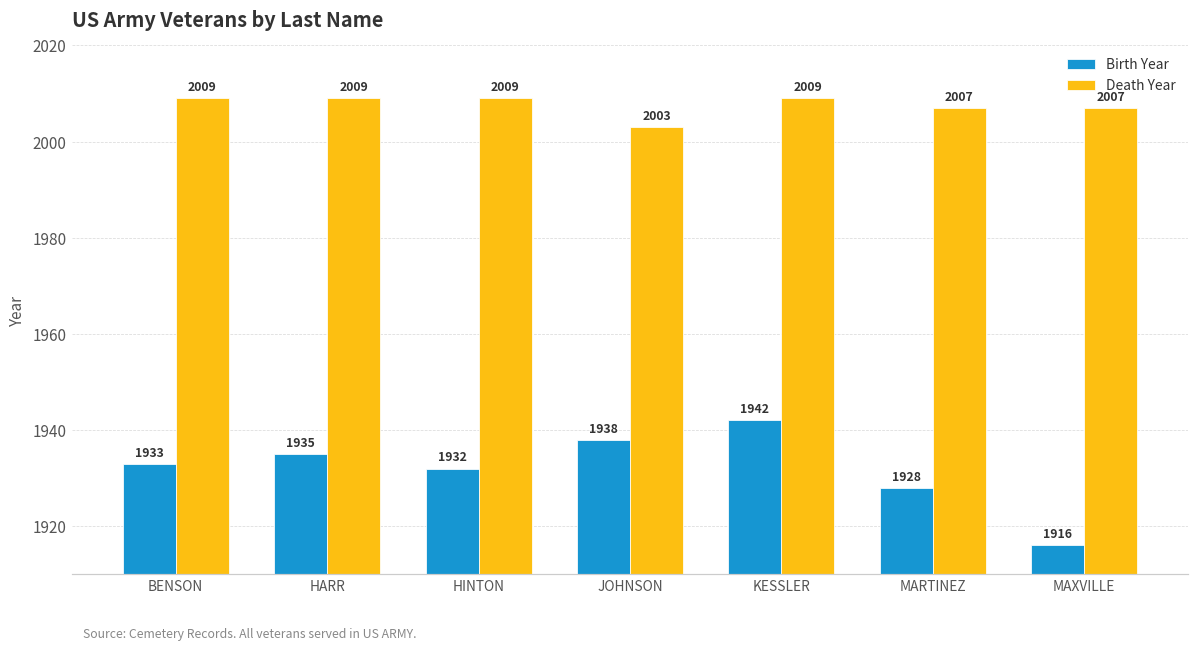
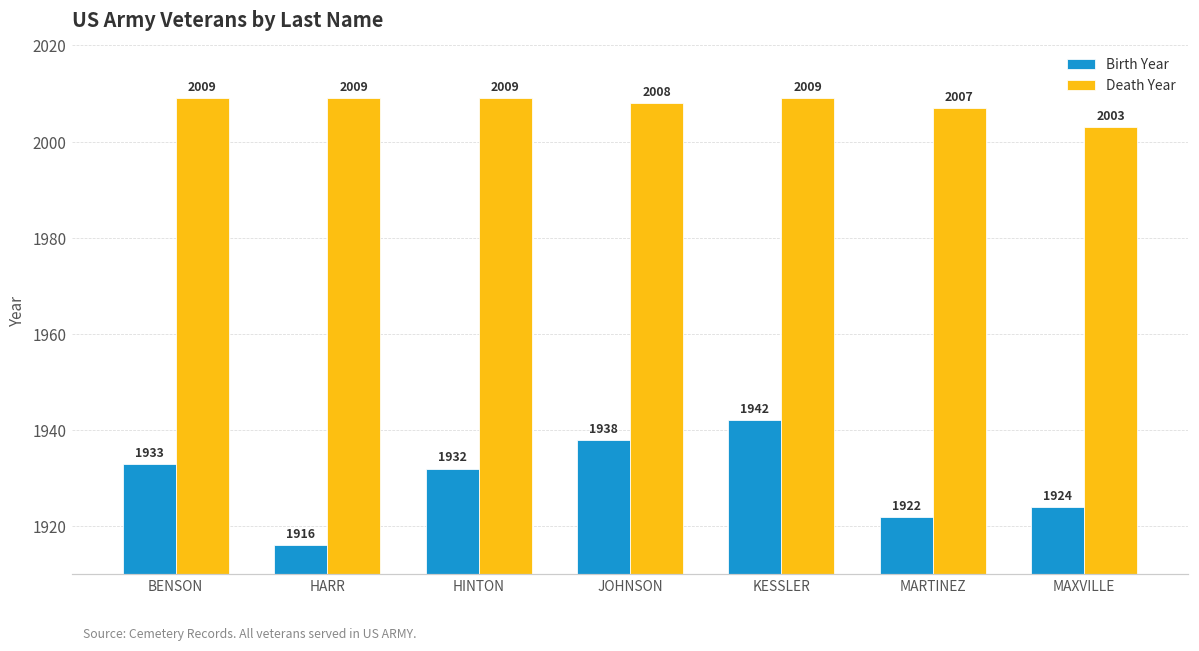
  {
    "Birth Year": {
      "BENSON": 1933,
-     "HARR": 1935,
+     "HARR": 1916,
      "HINTON": 1932,
      "JOHNSON": 1938,
      "KESSLER": 1942,
-     "MARTINEZ": 1928,
-     "MAXVILLE": 1916
+     "MARTINEZ": 1922,
+     "MAXVILLE": 1924
    },
    "Death Year": {
      "BENSON": 2009,
      "HARR": 2009,
      "HINTON": 2009,
-     "JOHNSON": 2003,
+     "JOHNSON": 2008,
      "KESSLER": 2009,
      "MARTINEZ": 2007,
-     "MAXVILLE": 2007
+     "MAXVILLE": 2003
    }
  }
